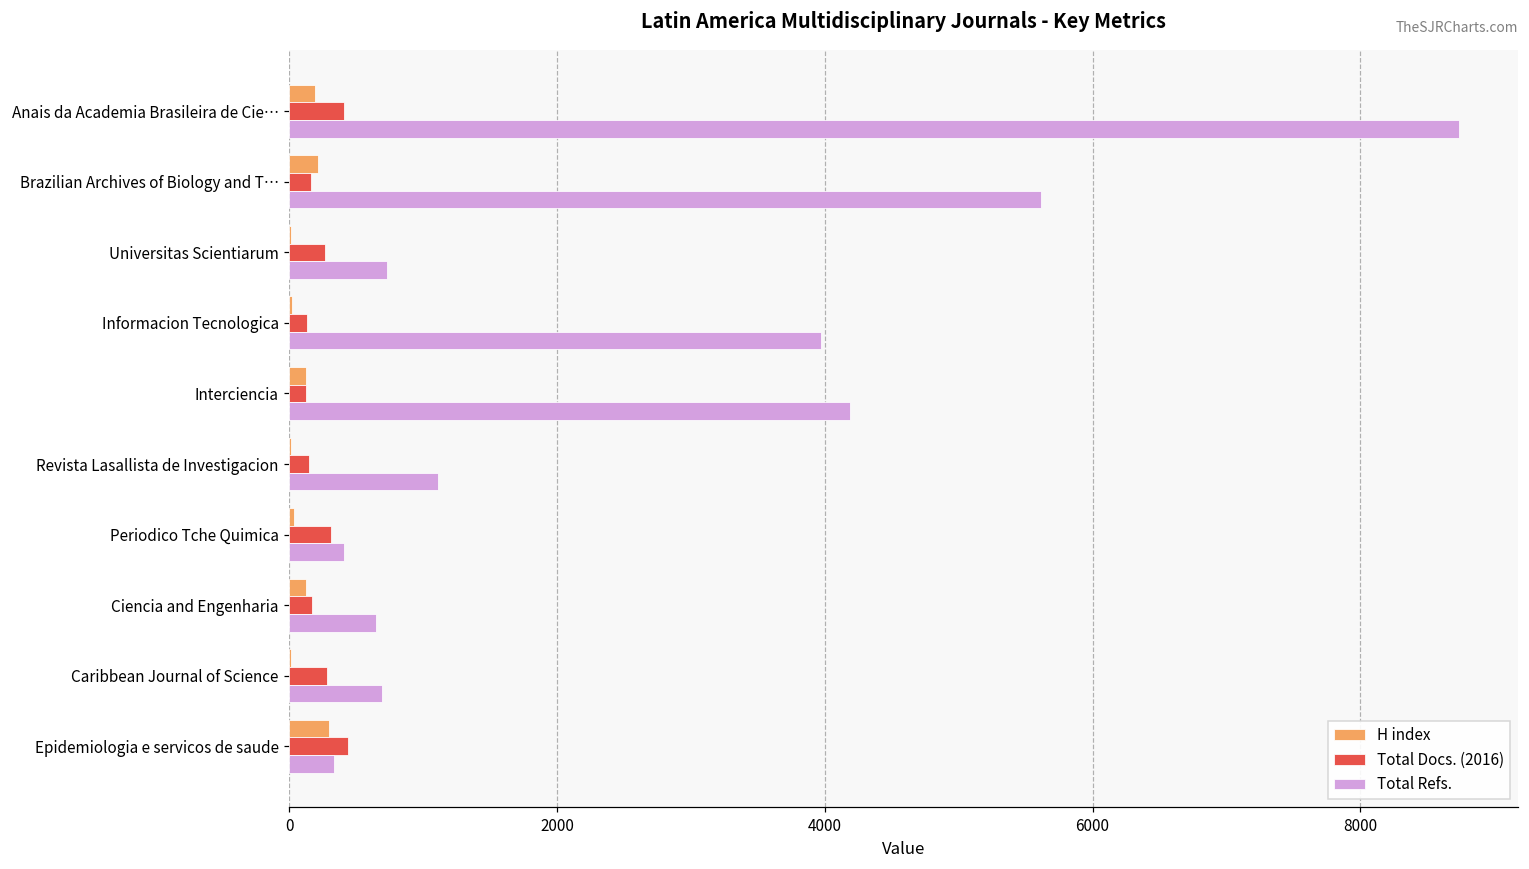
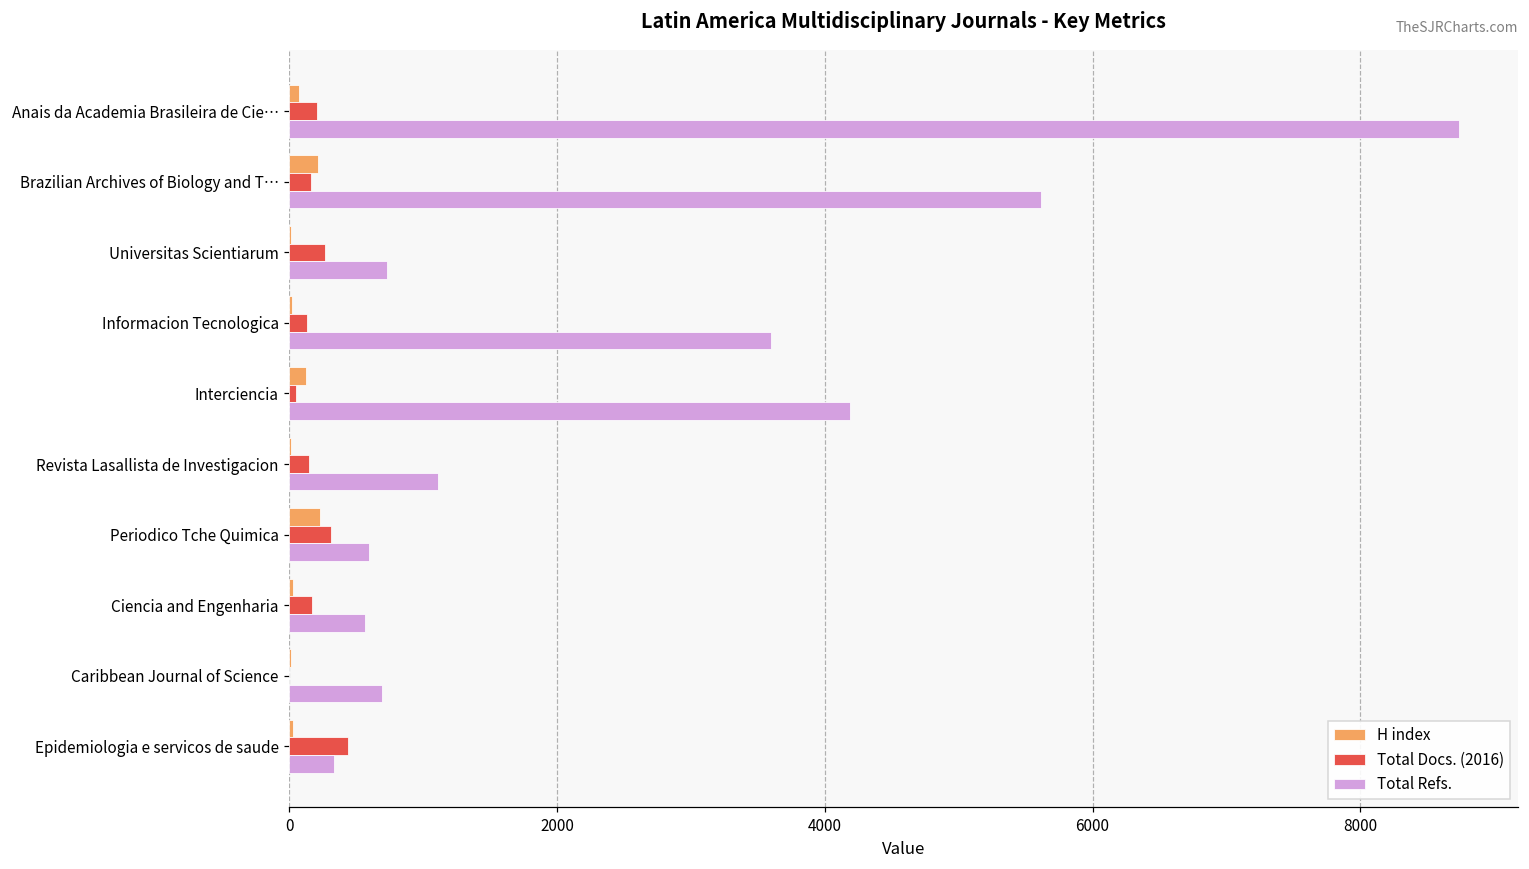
  {
    "H index": {
-     "Anais da Academia Brasileira de Cie…": 190,
+     "Anais da Academia Brasileira de Cie…": 70,
      "Brazilian Archives of Biology and T…": 220,
      "Interciencia": 120,
-     "Periodico Tche Quimica": 30,
-     "Ciencia and Engenharia": 130,
-     "Epidemiologia e servicos de saude": 300
+     "Periodico Tche Quimica": 230,
+     "Ciencia and Engenharia": 30,
+     "Epidemiologia e servicos de saude": 30
    },
    "Total Docs. (2016)": {
-     "Anais da Academia Brasileira de Cie…": 410,
+     "Anais da Academia Brasileira de Cie…": 210,
      "Brazilian Archives of Biology and T…": 160,
      "Universitas Scientiarum": 270,
      "Informacion Tecnologica": 130,
-     "Interciencia": 130,
+     "Interciencia": 50,
      "Revista Lasallista de Investigacion": 150,
      "Periodico Tche Quimica": 310,
      "Ciencia and Engenharia": 170,
-     "Caribbean Journal of Science": 280,
+     "Caribbean Journal of Science": 0,
      "Epidemiologia e servicos de saude": 430
    },
    "Total Refs.": {
      "Anais da Academia Brasileira de Cie…": 8740,
      "Brazilian Archives of Biology and T…": 5610,
      "Universitas Scientiarum": 730,
-     "Informacion Tecnologica": 3970,
+     "Informacion Tecnologica": 3590,
      "Interciencia": 4190,
      "Revista Lasallista de Investigacion": 1110,
-     "Periodico Tche Quimica": 410,
-     "Ciencia and Engenharia": 650,
+     "Periodico Tche Quimica": 590,
+     "Ciencia and Engenharia": 570,
      "Caribbean Journal of Science": 690,
      "Epidemiologia e servicos de saude": 340
    }
  }
